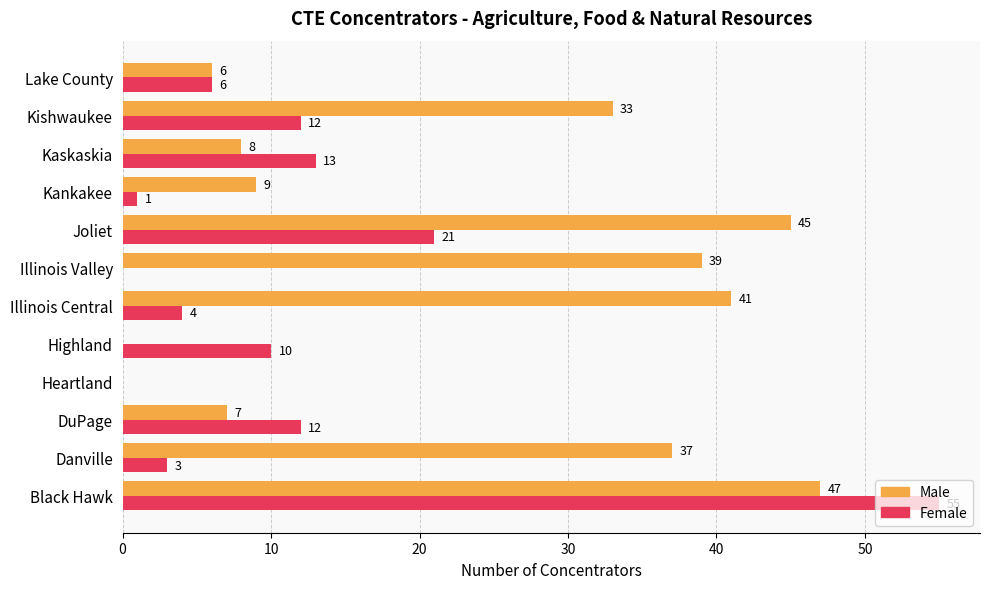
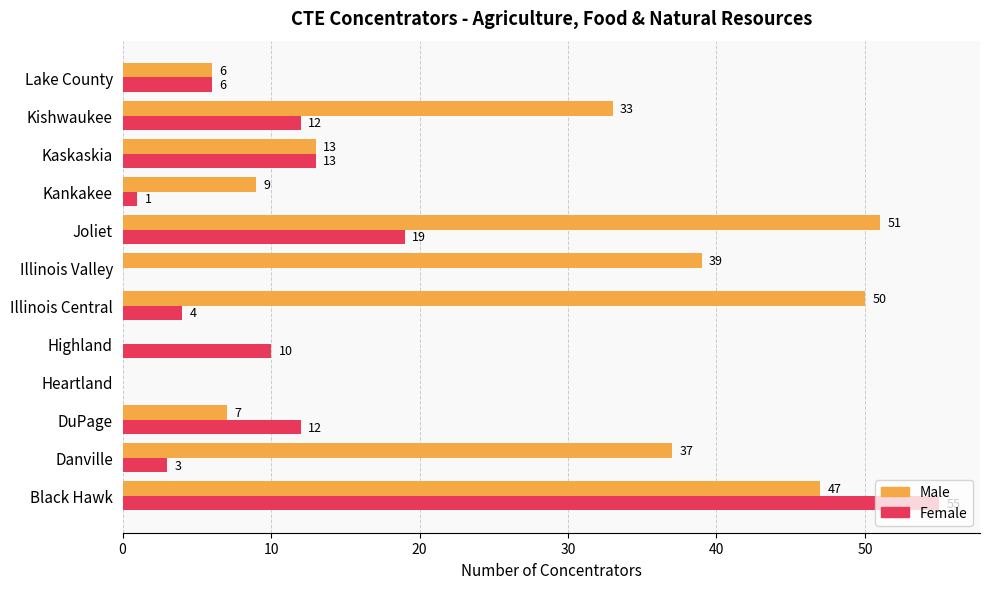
  {
    "Male": {
      "Lake County": 6,
      "Kishwaukee": 33,
-     "Kaskaskia": 8,
+     "Kaskaskia": 13,
      "Kankakee": 9,
-     "Joliet": 45,
+     "Joliet": 51,
      "Illinois Valley": 39,
-     "Illinois Central": 41,
+     "Illinois Central": 50,
      "DuPage": 7,
      "Danville": 37,
      "Black Hawk": 47
    },
    "Female": {
      "Lake County": 6,
      "Kishwaukee": 12,
      "Kaskaskia": 13,
      "Kankakee": 1,
-     "Joliet": 21,
+     "Joliet": 19,
      "Illinois Central": 4,
      "Highland": 10,
      "DuPage": 12,
      "Danville": 3
    }
  }
